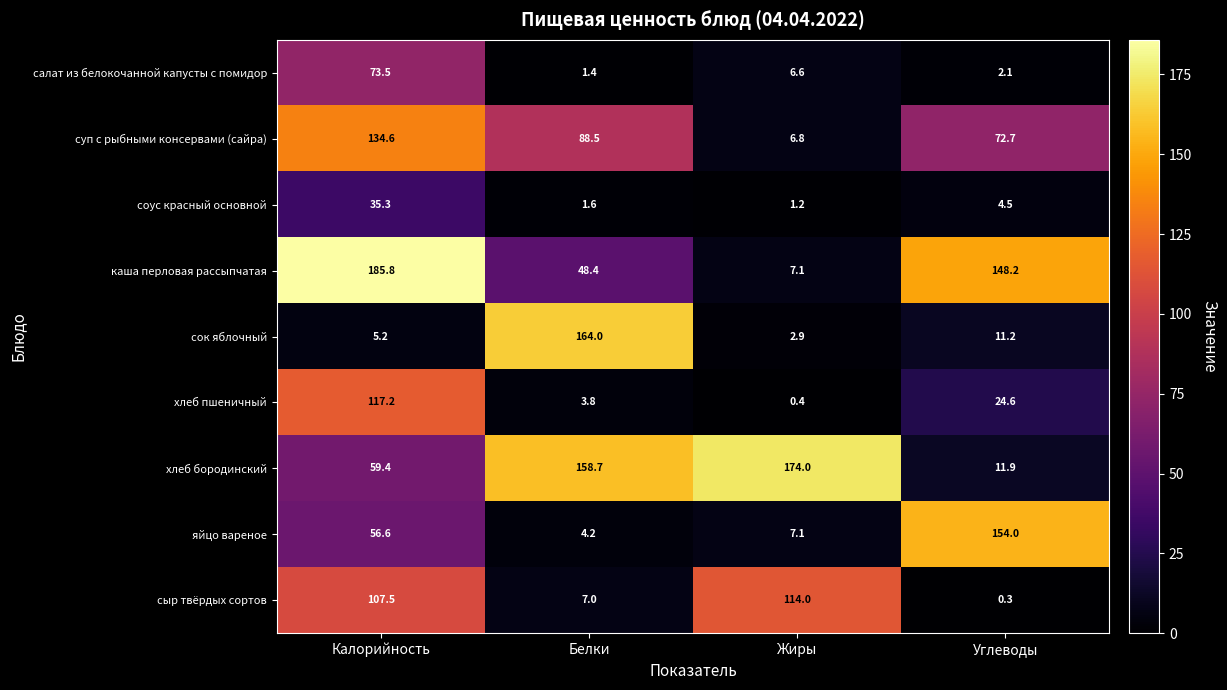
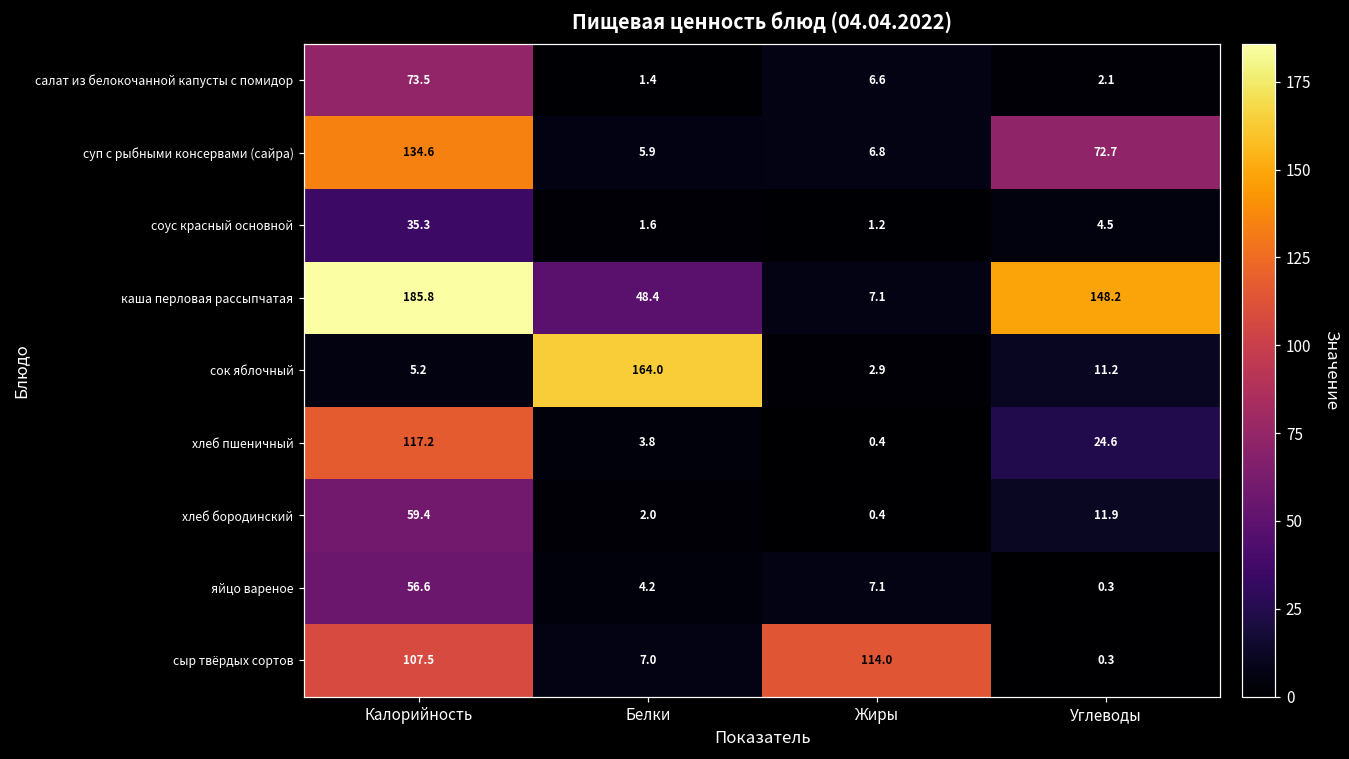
  {
    "салат из белокочанной капусты с помидор": {
      "Калорийность": 73.5,
      "Белки": 1.4,
      "Жиры": 6.6,
      "Углеводы": 2.1
    },
    "суп с рыбными консервами (сайра)": {
      "Калорийность": 134.6,
-     "Белки": 88.5,
+     "Белки": 5.9,
      "Жиры": 6.8,
      "Углеводы": 72.7
    },
    "соус красный основной": {
      "Калорийность": 35.3,
      "Белки": 1.6,
      "Жиры": 1.2,
      "Углеводы": 4.5
    },
    "каша перловая рассыпчатая": {
      "Калорийность": 185.8,
      "Белки": 48.4,
      "Жиры": 7.1,
      "Углеводы": 148.2
    },
    "сок яблочный": {
      "Калорийность": 5.2,
      "Белки": 164.0,
      "Жиры": 2.9,
      "Углеводы": 11.2
    },
    "хлеб пшеничный": {
      "Калорийность": 117.2,
      "Белки": 3.8,
      "Жиры": 0.4,
      "Углеводы": 24.6
    },
    "хлеб бородинский": {
      "Калорийность": 59.4,
-     "Белки": 158.7,
-     "Жиры": 174.0,
+     "Белки": 2.0,
+     "Жиры": 0.4,
      "Углеводы": 11.9
    },
    "яйцо вареное": {
      "Калорийность": 56.6,
      "Белки": 4.2,
      "Жиры": 7.1,
-     "Углеводы": 154.0
+     "Углеводы": 0.3
    },
    "сыр твёрдых сортов": {
      "Калорийность": 107.5,
      "Белки": 7.0,
      "Жиры": 114.0,
      "Углеводы": 0.3
    }
  }
